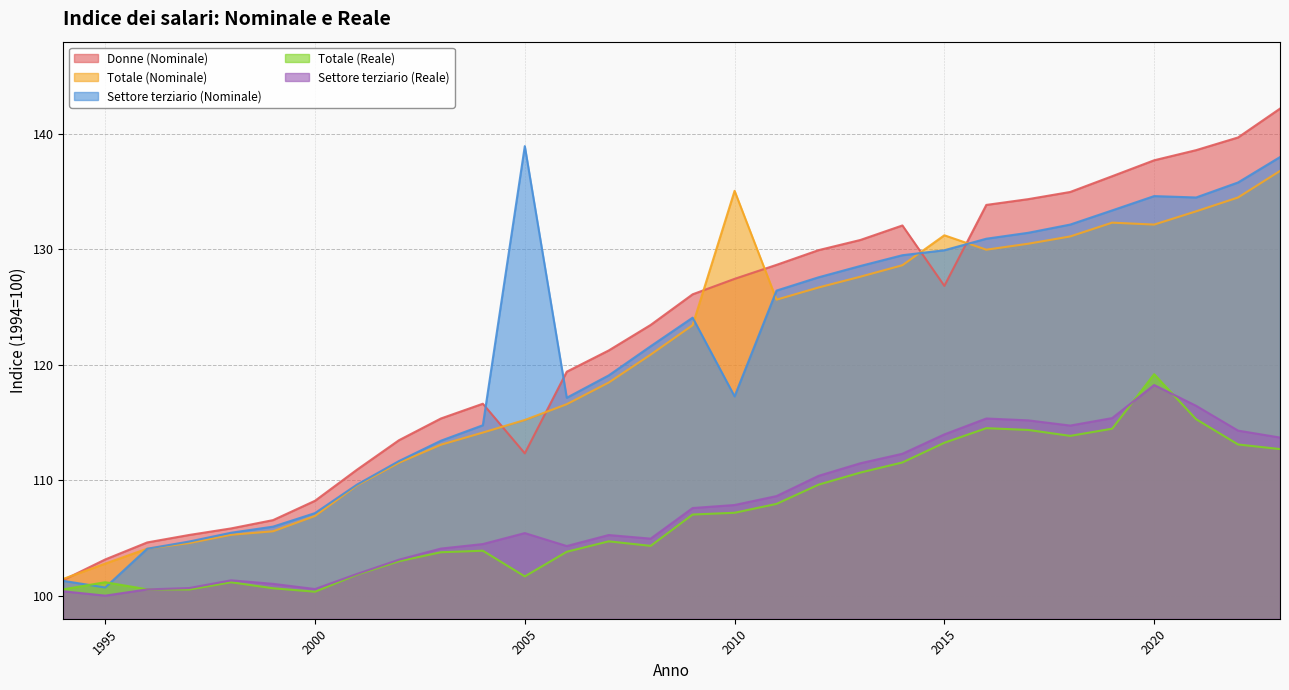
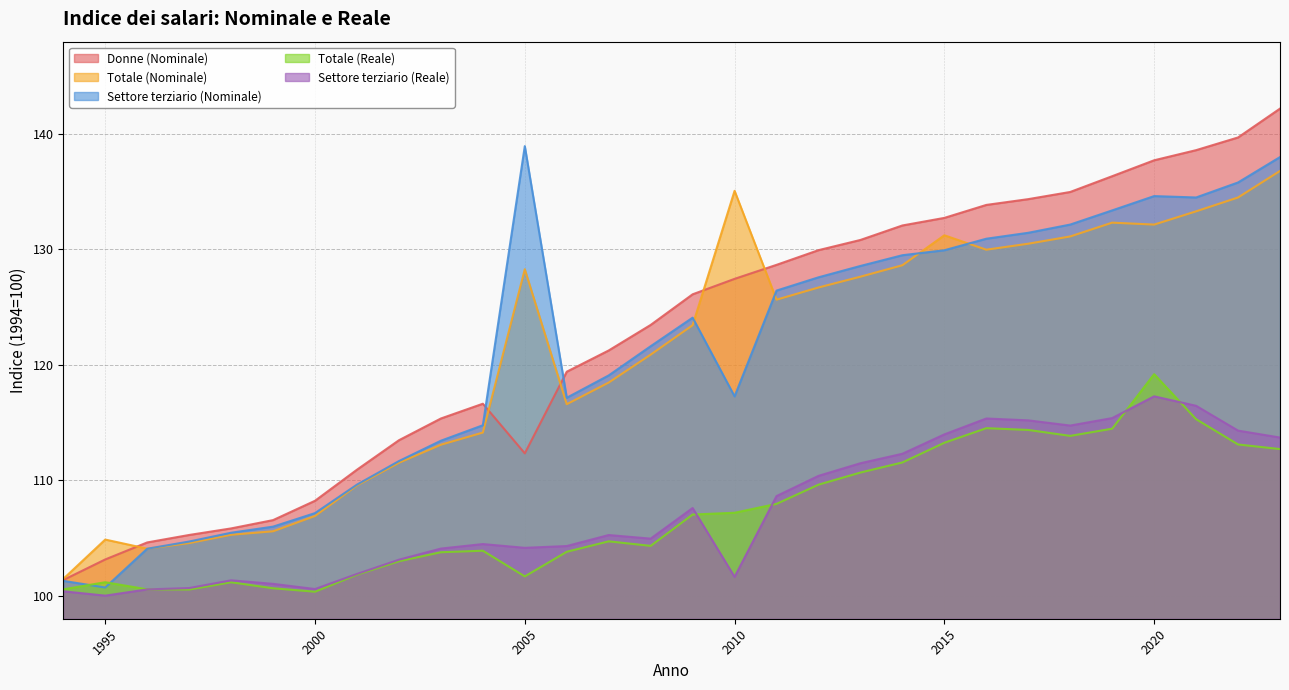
  {
    "Donne (Nominale)": {
      "1995": 103.1,
      "2000": 108.2,
      "2005": 112.3,
      "2010": 127.4,
-     "2015": 126.8,
+     "2015": 132.7,
      "2020": 137.7
    },
    "Totale (Nominale)": {
-     "1995": 102.8,
+     "1995": 104.9,
      "2000": 106.9,
-     "2005": 115.2,
+     "2005": 128.3,
      "2010": 135.1,
      "2015": 131.2,
      "2020": 132.2
    },
    "Settore terziario (Nominale)": {
      "1995": 100.7,
      "2000": 107.2,
      "2005": 138.9,
      "2010": 117.3,
      "2015": 129.9,
      "2020": 134.6
    },
    "Totale (Reale)": {
      "1995": 101.2,
      "2000": 100.3,
      "2005": 101.7,
      "2010": 107.2,
      "2015": 113.2,
      "2020": 119.2
    },
    "Settore terziario (Reale)": {
      "1995": 100.0,
      "2000": 100.6,
-     "2005": 105.4,
-     "2010": 107.9,
+     "2005": 104.1,
+     "2010": 101.6,
      "2015": 114.0,
-     "2020": 118.3
+     "2020": 117.3
    }
  }
